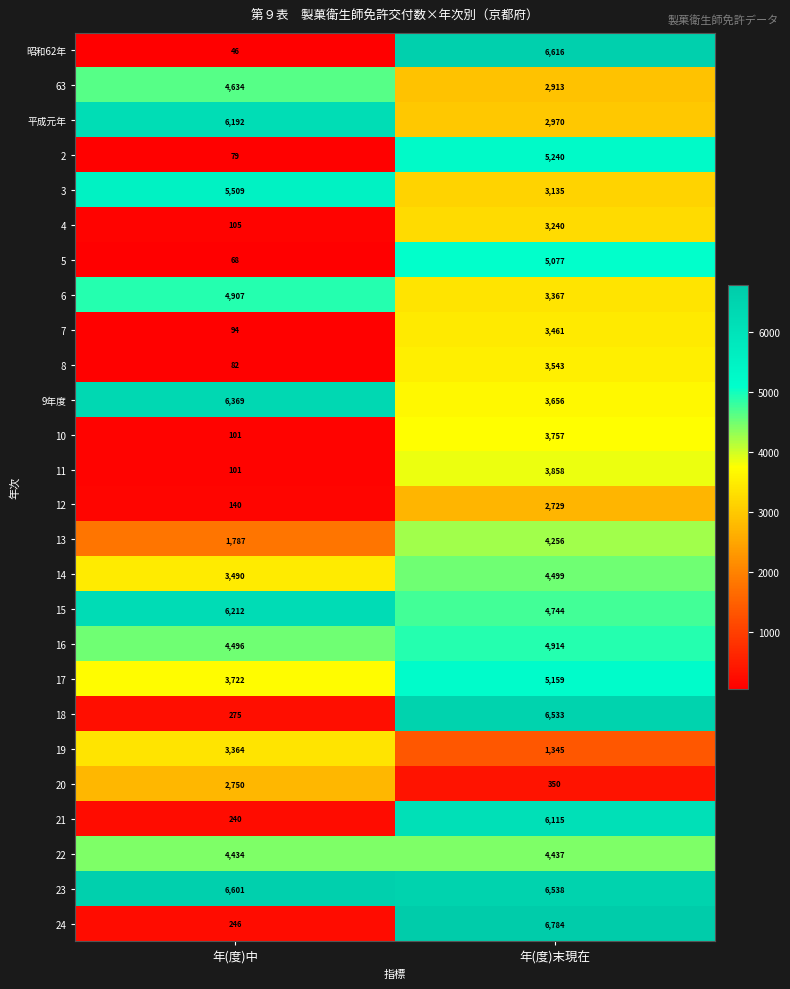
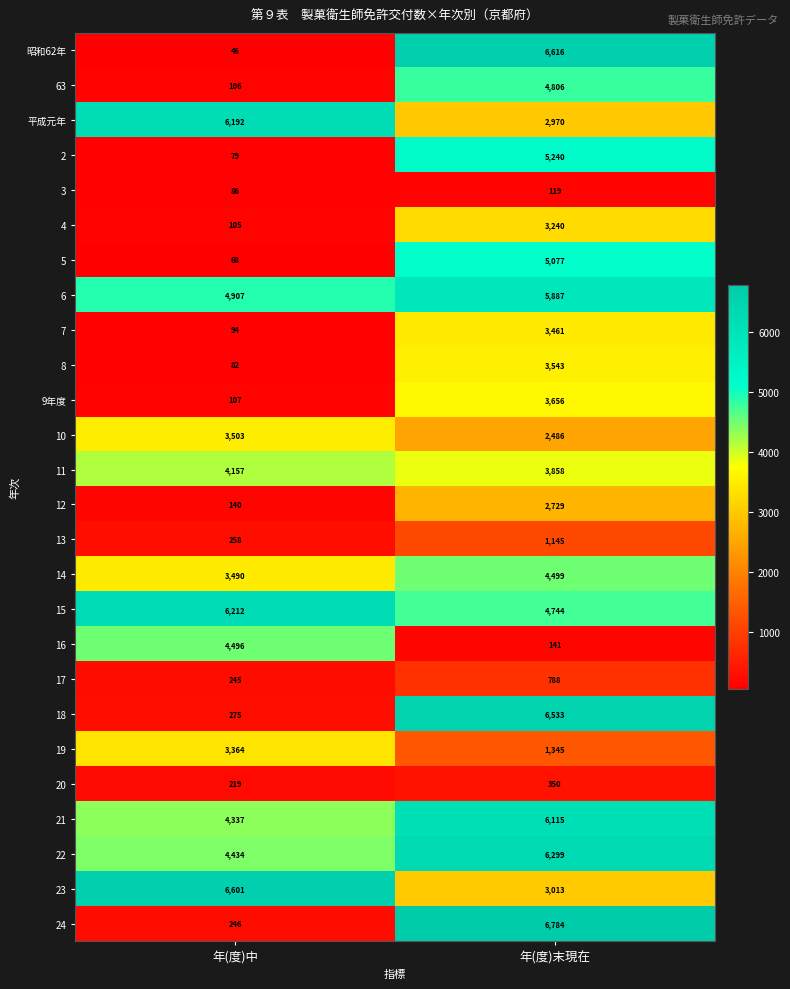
  {
    "昭和62年": {
      "年(度)中": "46",
      "年(度)末現在": "6,616"
    },
    "63": {
-     "年(度)中": "4,634",
-     "年(度)末現在": "2,913"
+     "年(度)中": "106",
+     "年(度)末現在": "4,806"
    },
    "平成元年": {
      "年(度)中": "6,192",
      "年(度)末現在": "2,970"
    },
    "2": {
      "年(度)中": "79",
      "年(度)末現在": "5,240"
    },
    "3": {
-     "年(度)中": "5,509",
-     "年(度)末現在": "3,135"
+     "年(度)中": "86",
+     "年(度)末現在": "119"
    },
    "4": {
      "年(度)中": "105",
      "年(度)末現在": "3,240"
    },
    "5": {
      "年(度)中": "68",
      "年(度)末現在": "5,077"
    },
    "6": {
      "年(度)中": "4,907",
-     "年(度)末現在": "3,367"
+     "年(度)末現在": "5,887"
    },
    "7": {
      "年(度)中": "94",
      "年(度)末現在": "3,461"
    },
    "8": {
      "年(度)中": "82",
      "年(度)末現在": "3,543"
    },
    "9年度": {
-     "年(度)中": "6,369",
+     "年(度)中": "107",
      "年(度)末現在": "3,656"
    },
    "10": {
-     "年(度)中": "101",
-     "年(度)末現在": "3,757"
+     "年(度)中": "3,503",
+     "年(度)末現在": "2,486"
    },
    "11": {
-     "年(度)中": "101",
+     "年(度)中": "4,157",
      "年(度)末現在": "3,858"
    },
    "12": {
      "年(度)中": "140",
      "年(度)末現在": "2,729"
    },
    "13": {
-     "年(度)中": "1,787",
-     "年(度)末現在": "4,256"
+     "年(度)中": "258",
+     "年(度)末現在": "1,145"
    },
    "14": {
      "年(度)中": "3,490",
      "年(度)末現在": "4,499"
    },
    "15": {
      "年(度)中": "6,212",
      "年(度)末現在": "4,744"
    },
    "16": {
      "年(度)中": "4,496",
-     "年(度)末現在": "4,914"
+     "年(度)末現在": "141"
    },
    "17": {
-     "年(度)中": "3,722",
-     "年(度)末現在": "5,159"
+     "年(度)中": "245",
+     "年(度)末現在": "788"
    },
    "18": {
      "年(度)中": "275",
      "年(度)末現在": "6,533"
    },
    "19": {
      "年(度)中": "3,364",
      "年(度)末現在": "1,345"
    },
    "20": {
-     "年(度)中": "2,750",
+     "年(度)中": "219",
      "年(度)末現在": "350"
    },
    "21": {
-     "年(度)中": "240",
+     "年(度)中": "4,337",
      "年(度)末現在": "6,115"
    },
    "22": {
      "年(度)中": "4,434",
-     "年(度)末現在": "4,437"
+     "年(度)末現在": "6,299"
    },
    "23": {
      "年(度)中": "6,601",
-     "年(度)末現在": "6,538"
+     "年(度)末現在": "3,013"
    },
    "24": {
      "年(度)中": "246",
      "年(度)末現在": "6,784"
    }
  }
